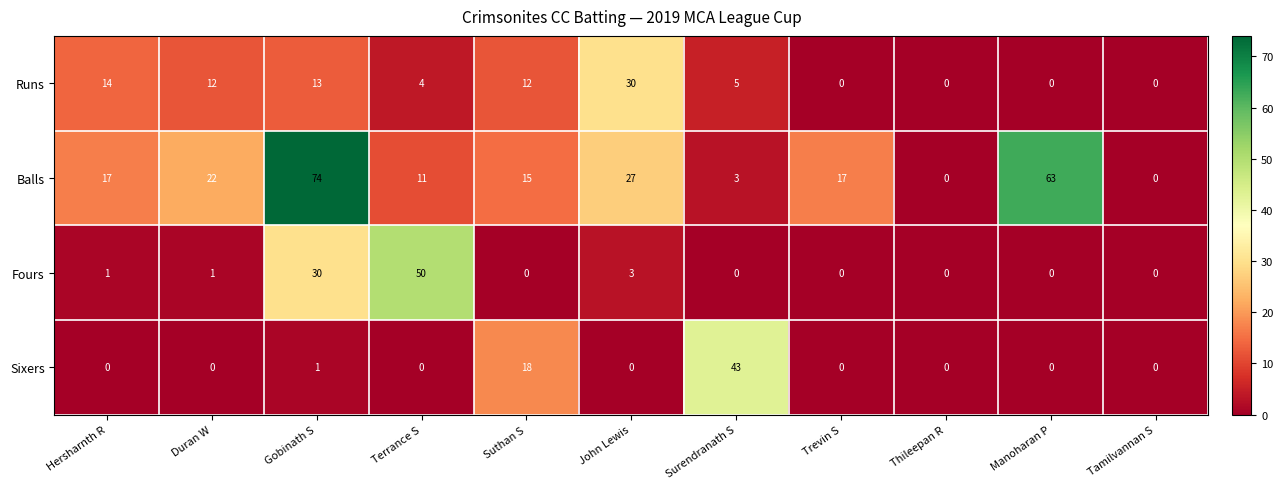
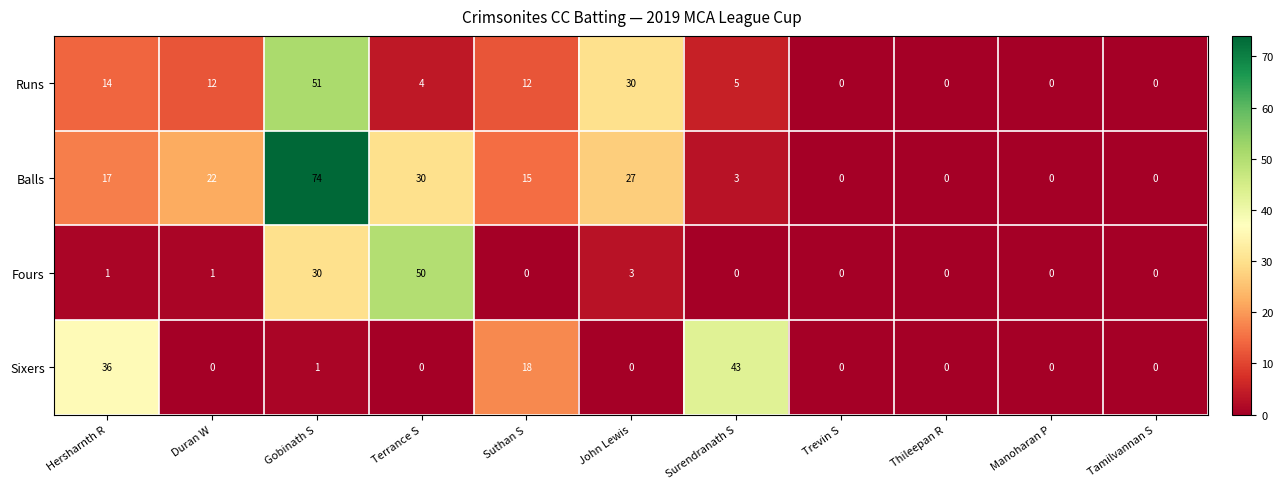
  {
    "Runs": {
      "Hersharnth R": 14,
      "Duran W": 12,
-     "Gobinath S": 13,
+     "Gobinath S": 51,
      "Terrance S": 4,
      "Suthan S": 12,
      "John Lewis": 30,
      "Surendranath S": 5,
      "Trevin S": 0,
      "Thileepan R": 0,
      "Manoharan P": 0,
      "Tamilvannan S": 0
    },
    "Balls": {
      "Hersharnth R": 17,
      "Duran W": 22,
      "Gobinath S": 74,
-     "Terrance S": 11,
+     "Terrance S": 30,
      "Suthan S": 15,
      "John Lewis": 27,
      "Surendranath S": 3,
-     "Trevin S": 17,
+     "Trevin S": 0,
      "Thileepan R": 0,
-     "Manoharan P": 63,
+     "Manoharan P": 0,
      "Tamilvannan S": 0
    },
    "Fours": {
      "Hersharnth R": 1,
      "Duran W": 1,
      "Gobinath S": 30,
      "Terrance S": 50,
      "Suthan S": 0,
      "John Lewis": 3,
      "Surendranath S": 0,
      "Trevin S": 0,
      "Thileepan R": 0,
      "Manoharan P": 0,
      "Tamilvannan S": 0
    },
    "Sixers": {
-     "Hersharnth R": 0,
+     "Hersharnth R": 36,
      "Duran W": 0,
      "Gobinath S": 1,
      "Terrance S": 0,
      "Suthan S": 18,
      "John Lewis": 0,
      "Surendranath S": 43,
      "Trevin S": 0,
      "Thileepan R": 0,
      "Manoharan P": 0,
      "Tamilvannan S": 0
    }
  }
